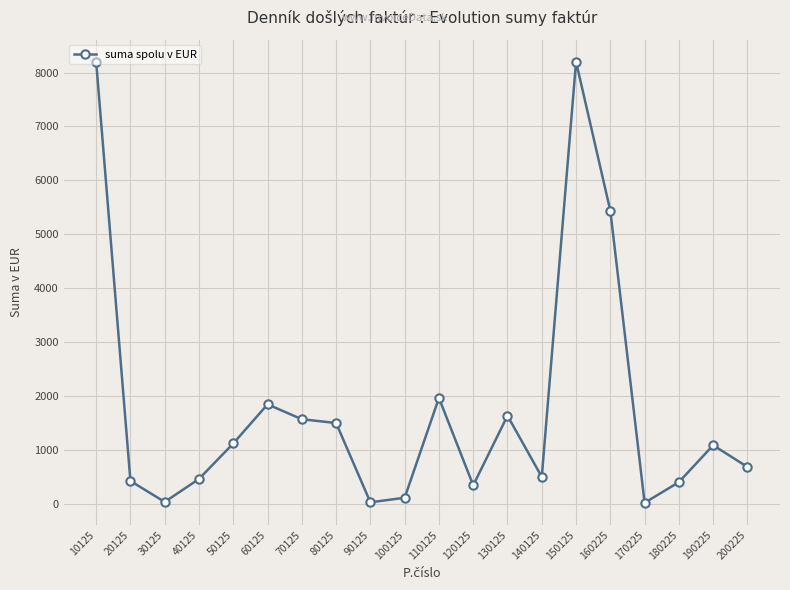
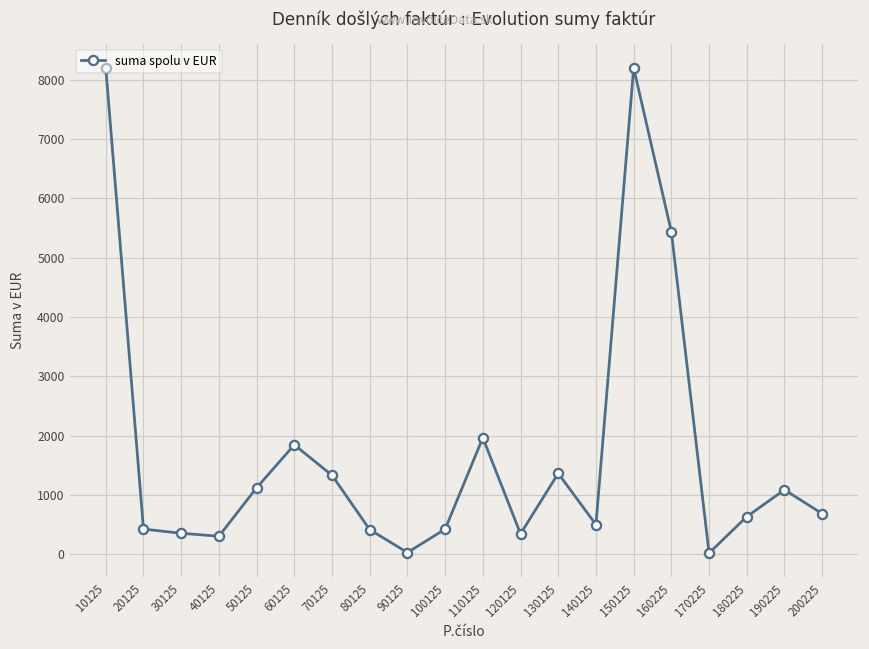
  {
    "20125": 400,
-   "30125": 0,
-   "40125": 500,
+   "30125": 400,
+   "40125": 300,
    "50125": 1100,
    "60125": 1800,
-   "70125": 1600,
-   "80125": 1500,
+   "70125": 1300,
+   "80125": 400,
    "90125": 0,
-   "100125": 100,
+   "100125": 400,
    "110125": 2000,
    "120125": 300,
-   "130125": 1600,
+   "130125": 1400,
    "140125": 500,
    "150125": 8200,
    "160225": 5400,
    "170225": 0,
-   "180225": 400,
+   "180225": 600,
    "190225": 1100,
    "200225": 700
  }
